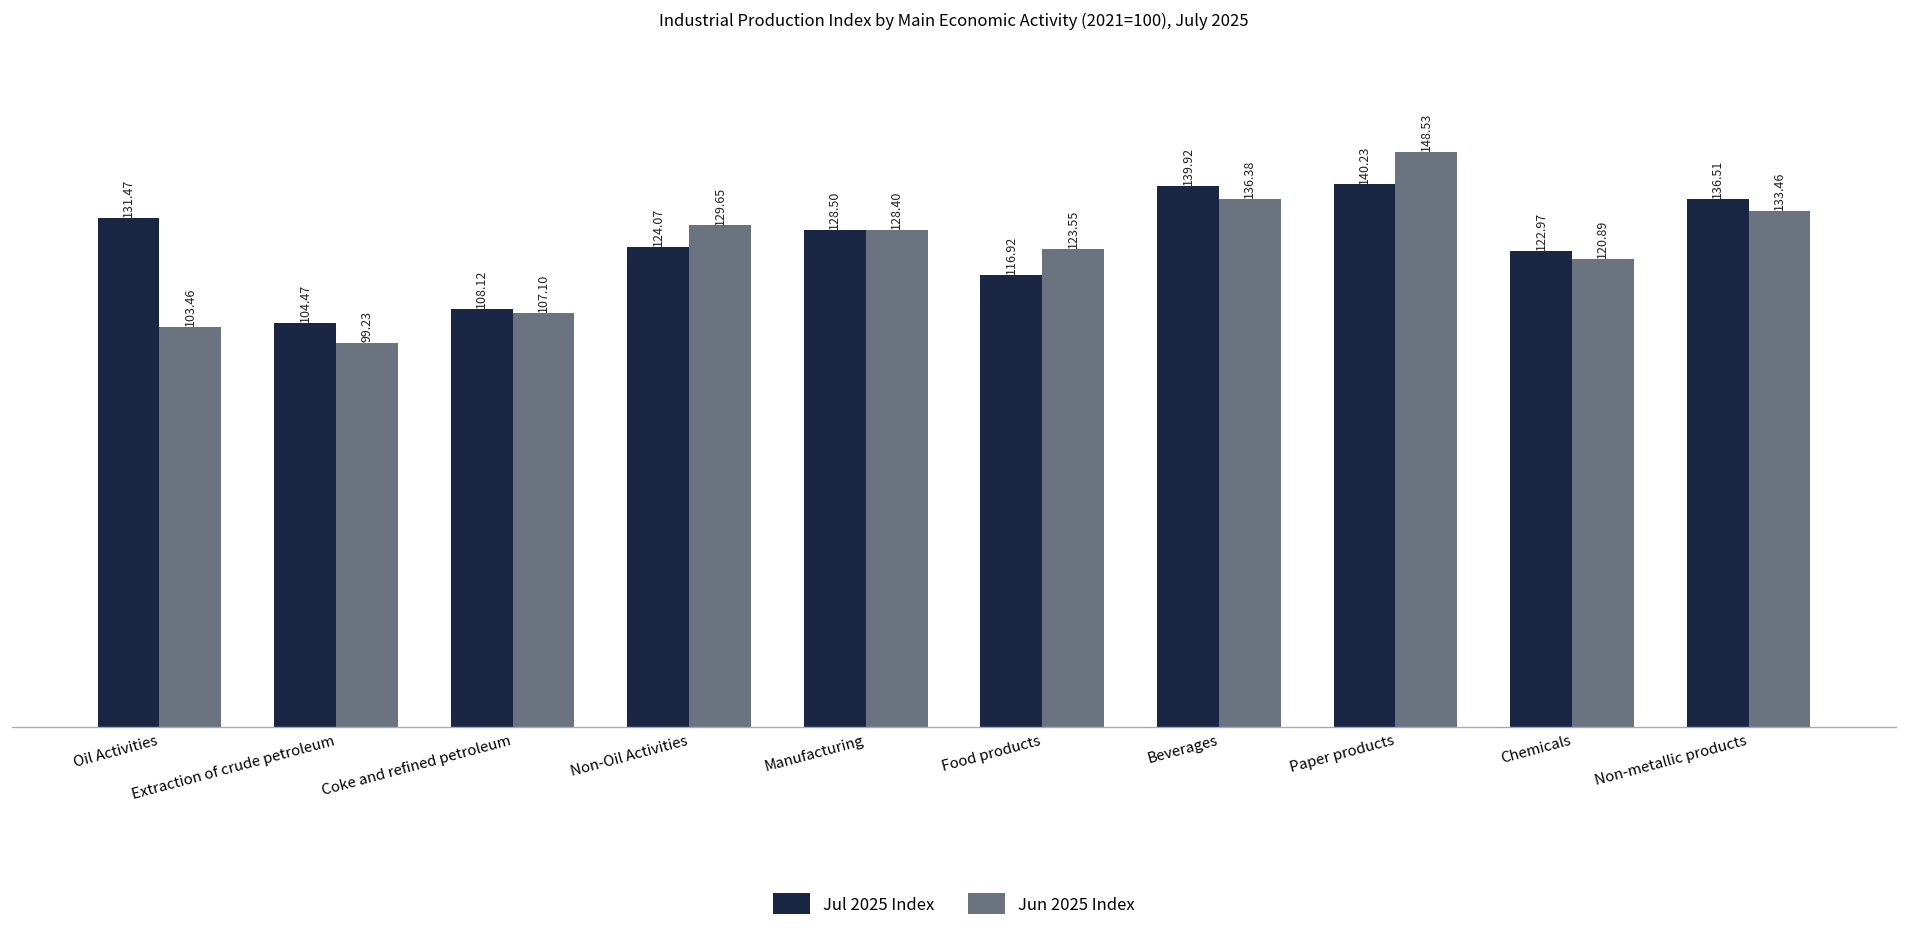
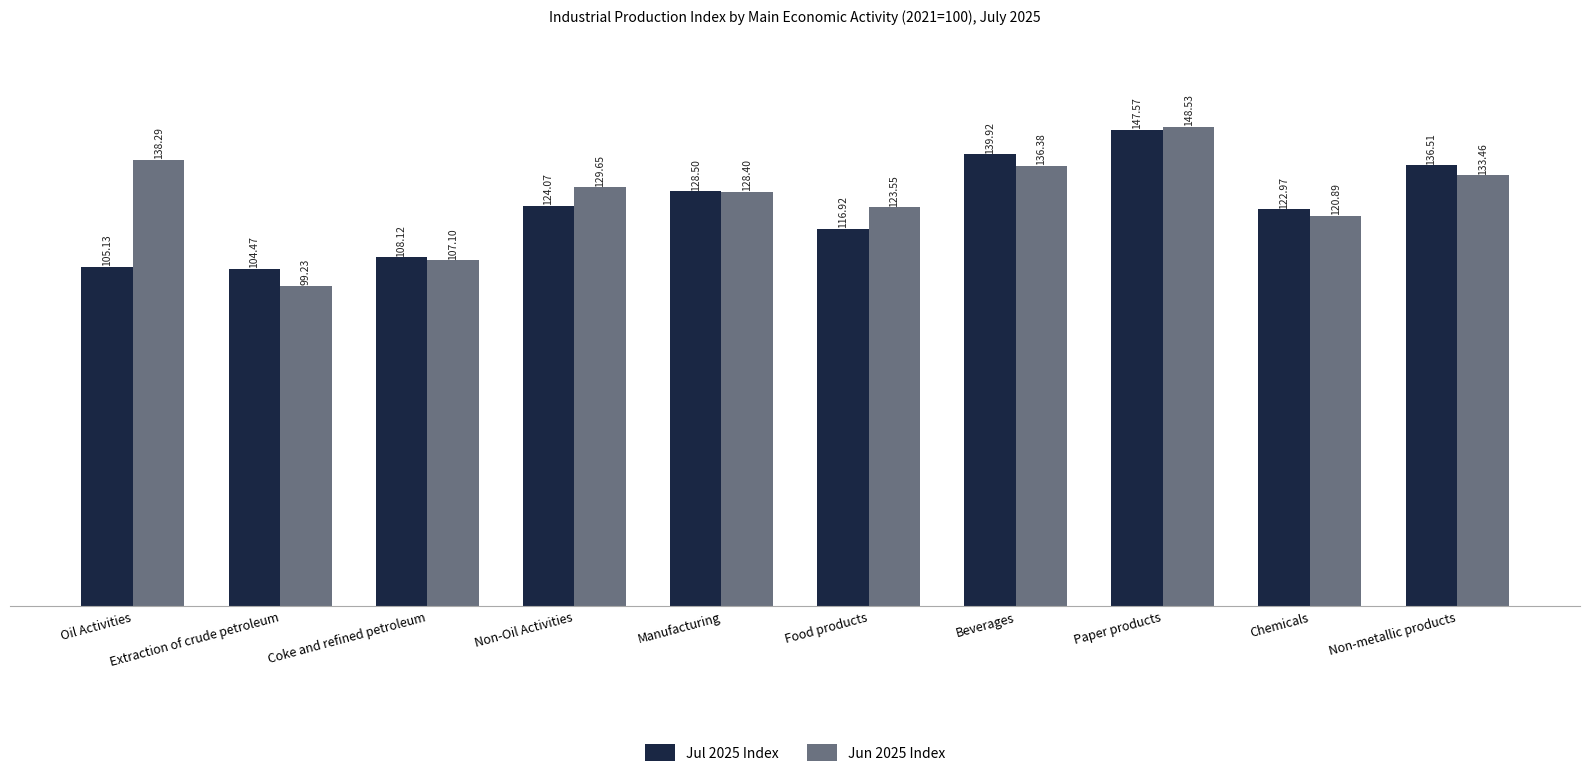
  {
    "Jul 2025 Index": {
-     "Oil Activities": 131.47,
+     "Oil Activities": 105.13,
      "Extraction of crude petroleum": 104.47,
      "Coke and refined petroleum": 108.12,
      "Non-Oil Activities": 124.07,
      "Manufacturing": 128.50,
      "Food products": 116.92,
      "Beverages": 139.92,
-     "Paper products": 140.23,
+     "Paper products": 147.57,
      "Chemicals": 122.97,
      "Non-metallic products": 136.51
    },
    "Jun 2025 Index": {
-     "Oil Activities": 103.46,
+     "Oil Activities": 138.29,
      "Extraction of crude petroleum": 99.23,
      "Coke and refined petroleum": 107.10,
      "Non-Oil Activities": 129.65,
      "Manufacturing": 128.40,
      "Food products": 123.55,
      "Beverages": 136.38,
      "Paper products": 148.53,
      "Chemicals": 120.89,
      "Non-metallic products": 133.46
    }
  }
